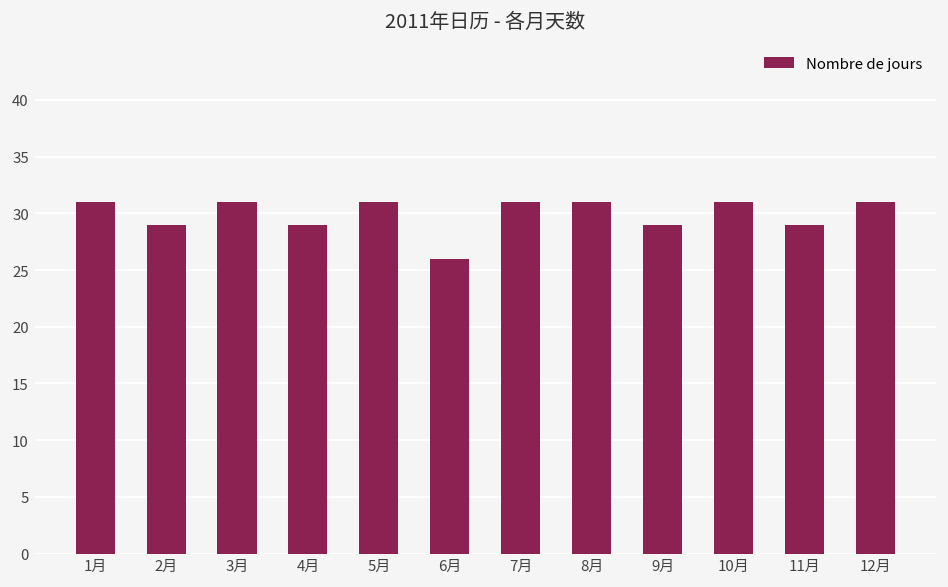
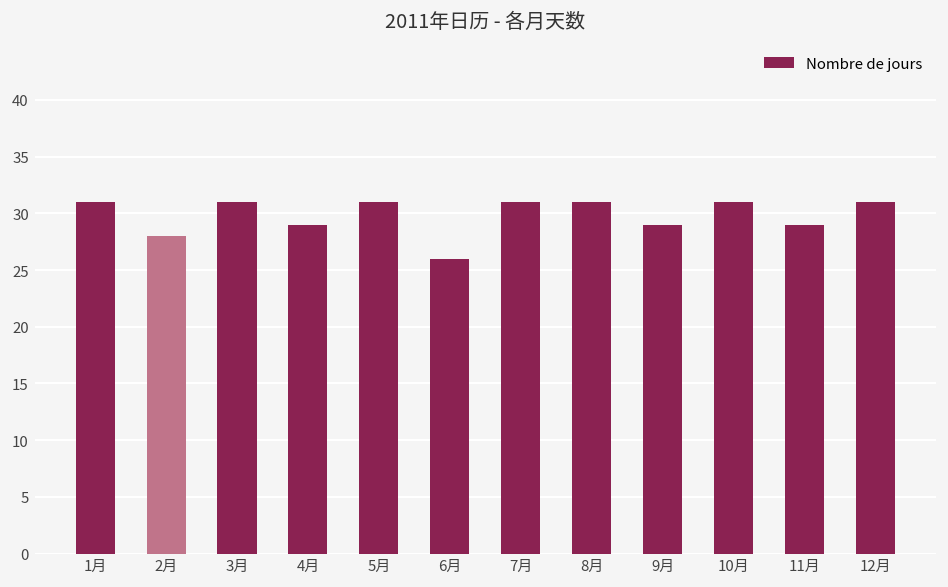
  {
    "1月": 31,
-   "2月": 29,
+   "2月": 28,
    "3月": 31,
    "4月": 29,
    "5月": 31,
    "6月": 26,
    "7月": 31,
    "8月": 31,
    "9月": 29,
    "10月": 31,
    "11月": 29,
    "12月": 31
  }
